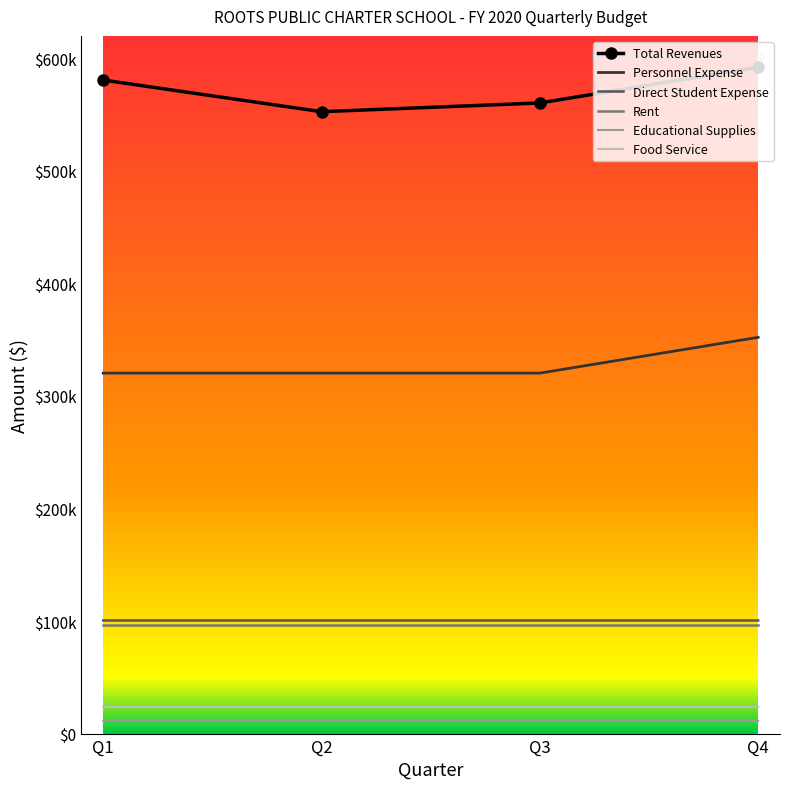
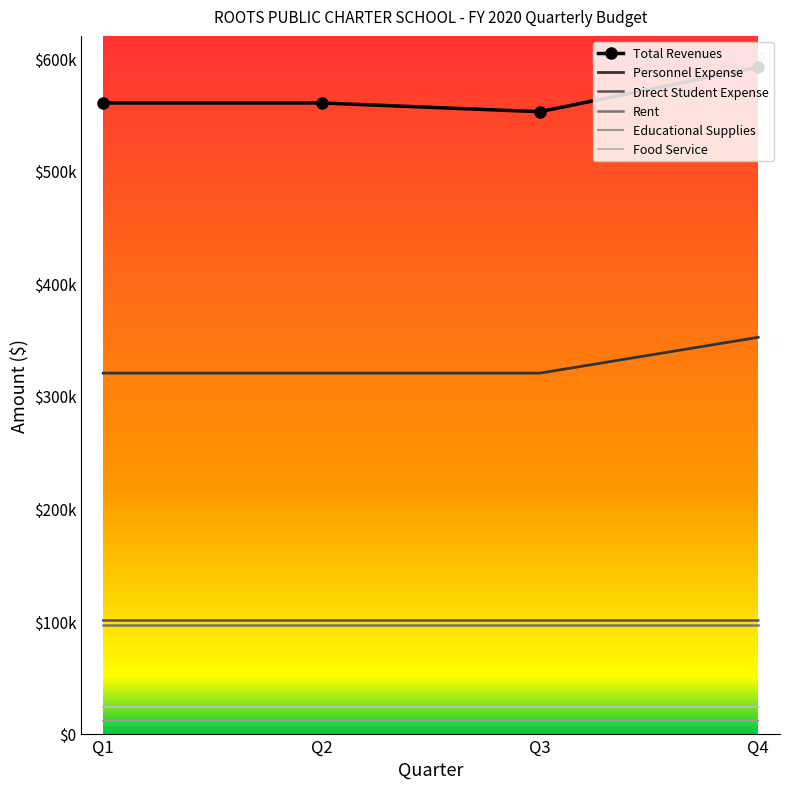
  {
    "Total Revenues": {
-     "Q1": "$581000",
-     "Q2": "$553000",
-     "Q3": "$560000"
+     "Q1": "$560000",
+     "Q2": "$560000",
+     "Q3": "$553000"
    }
  }
